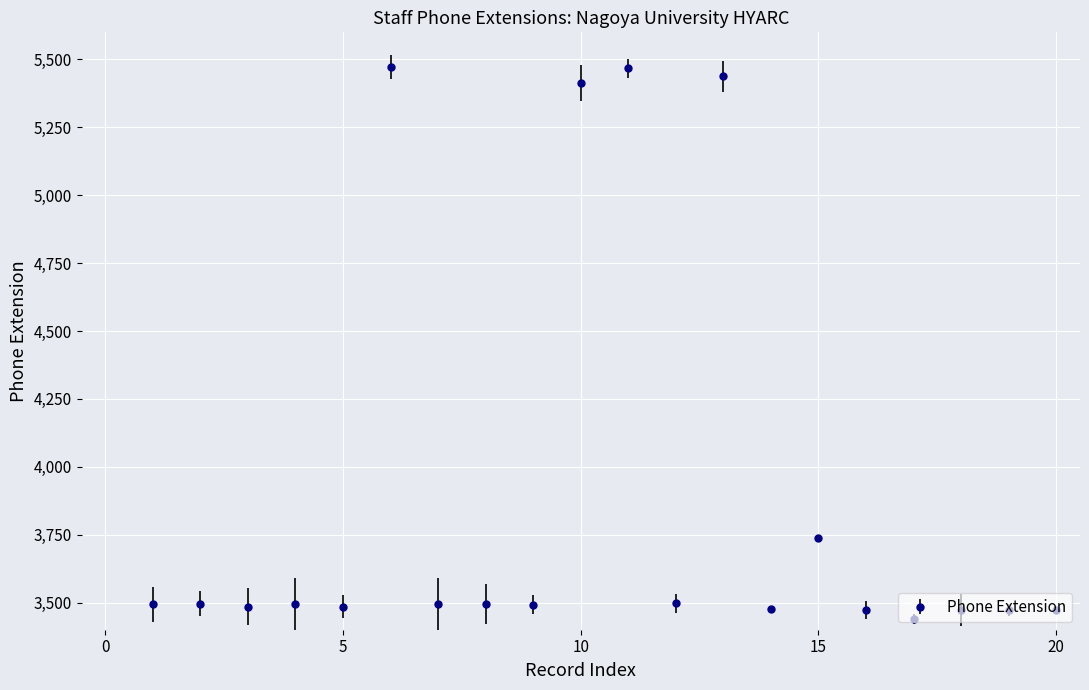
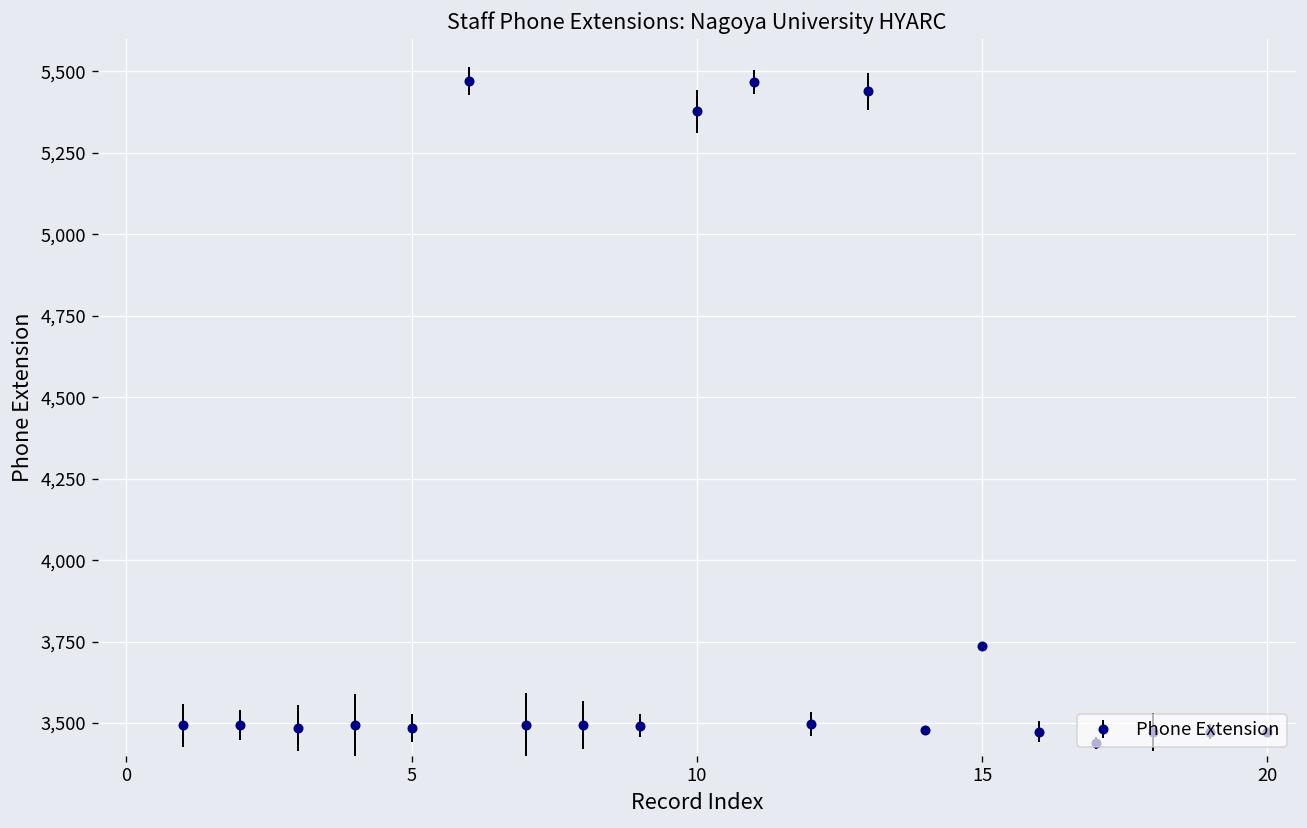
  {
    "5": "3,490",
-   "10": "5,410",
+   "10": "5,380",
    "15": "3,740"
  }
